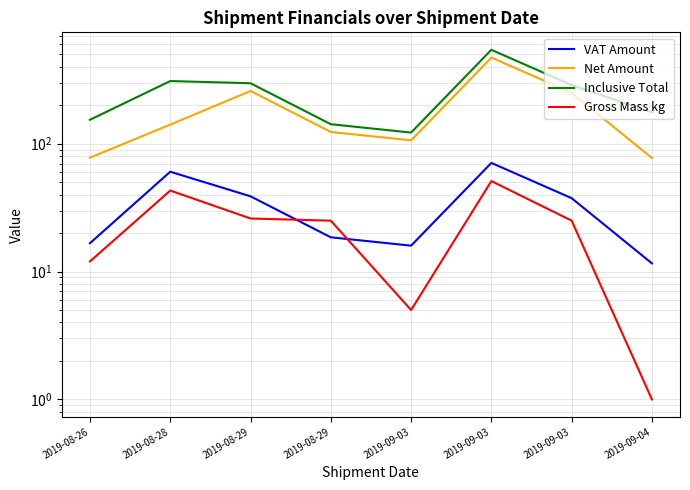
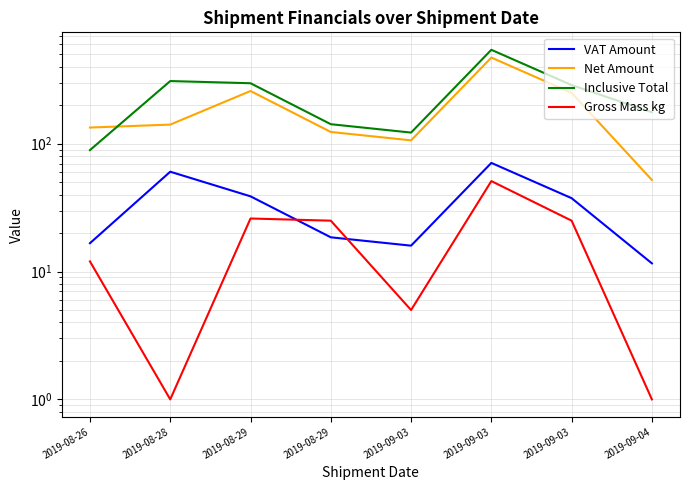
  {
    "VAT Amount": {
      "2019-08-26": 17,
      "2019-08-28": 60,
      "2019-09-04": 12
    },
    "Net Amount": {
-     "2019-08-26": 80,
+     "2019-08-26": 130,
      "2019-08-28": 140,
-     "2019-09-04": 80
+     "2019-09-04": 52
    },
    "Inclusive Total": {
-     "2019-08-26": 150,
+     "2019-08-26": 90,
      "2019-08-28": 310
    },
    "Gross Mass kg": {
      "2019-08-26": 12,
-     "2019-08-28": 43,
+     "2019-08-28": 1,
      "2019-09-04": 1
    }
  }
